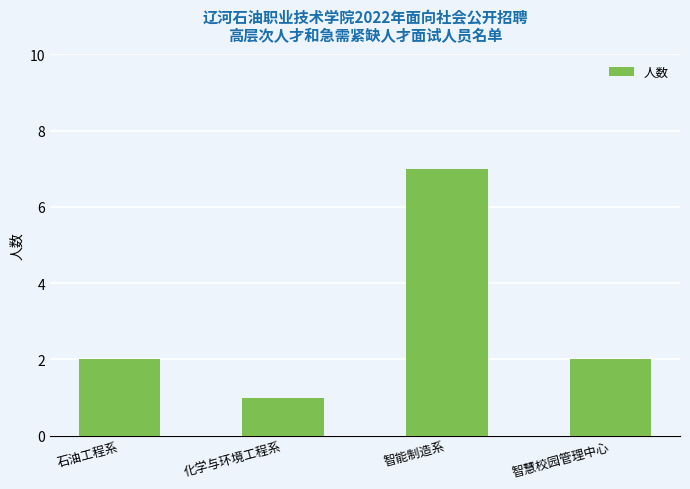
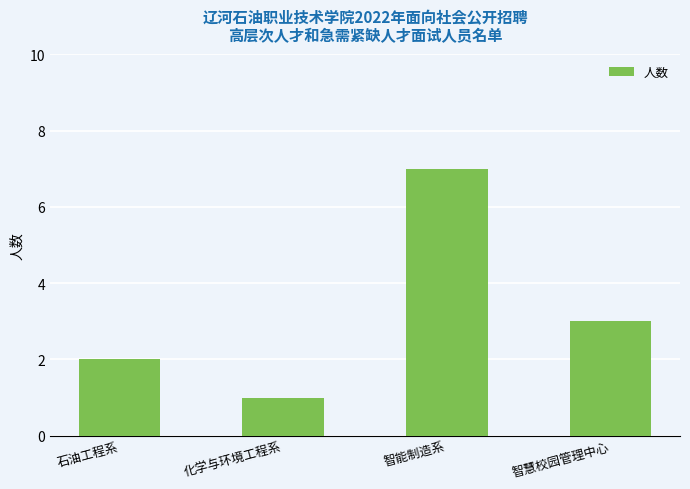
  {
    "石油工程系": 2,
    "化学与环境工程系": 1,
    "智能制造系": 7,
-   "智慧校园管理中心": 2
+   "智慧校园管理中心": 3
  }
